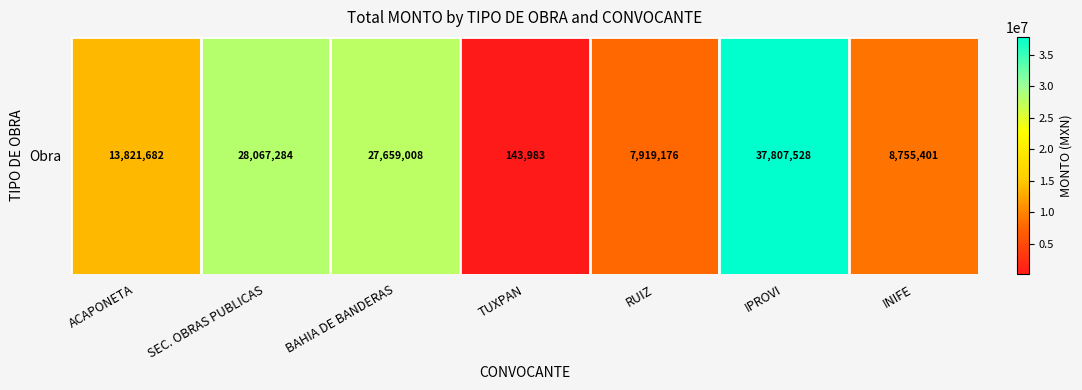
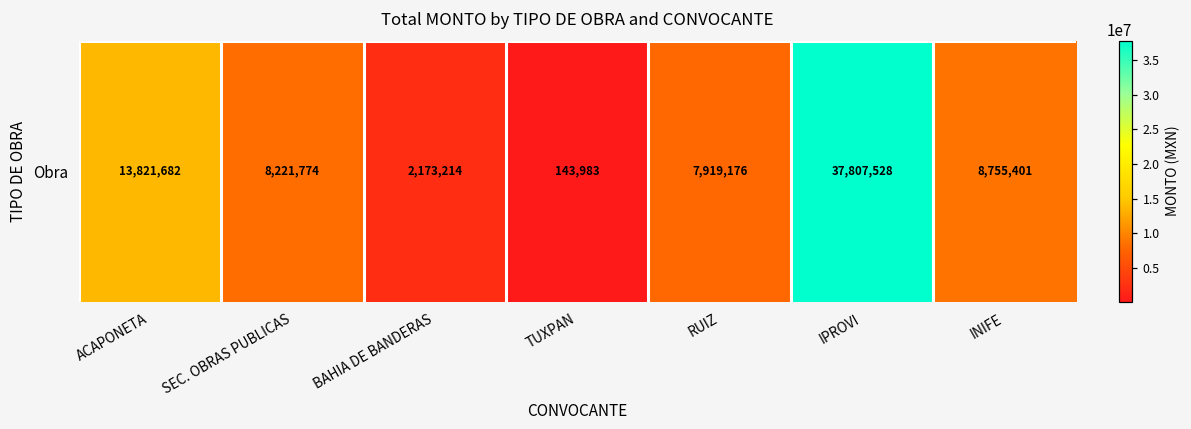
  {
    "Obra": {
      "ACAPONETA": "13,821,682",
-     "SEC. OBRAS PUBLICAS": "28,067,284",
-     "BAHIA DE BANDERAS": "27,659,008",
+     "SEC. OBRAS PUBLICAS": "8,221,774",
+     "BAHIA DE BANDERAS": "2,173,214",
      "TUXPAN": "143,983",
      "RUIZ": "7,919,176",
      "IPROVI": "37,807,528",
      "INIFE": "8,755,401"
    }
  }
